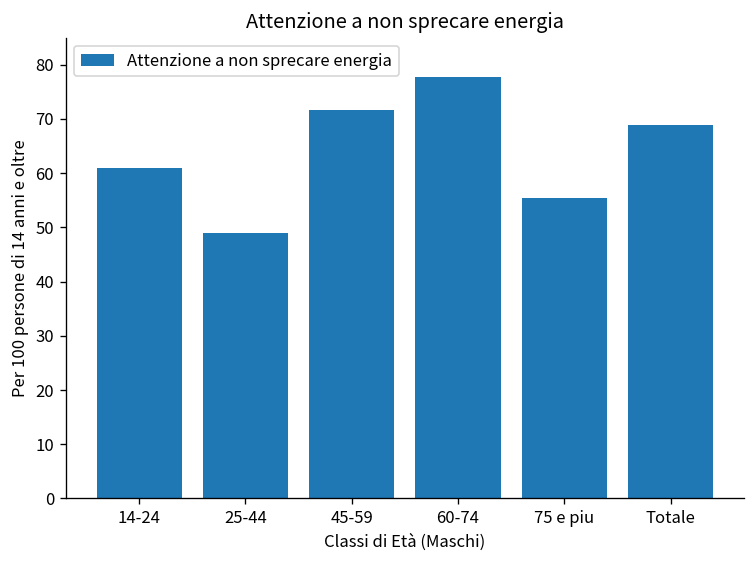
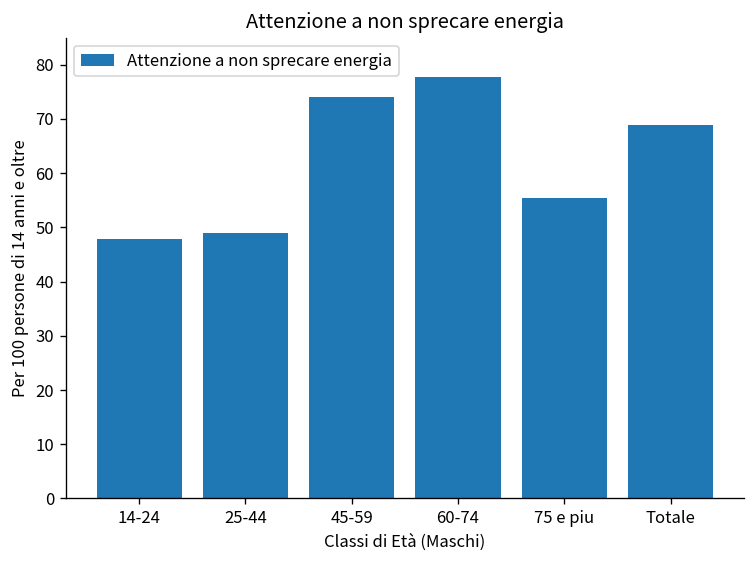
  {
-   "14-24": 61,
+   "14-24": 48,
    "25-44": 49,
-   "45-59": 72,
+   "45-59": 74,
    "60-74": 78,
    "75 e piu": 56,
    "Totale": 69
  }
